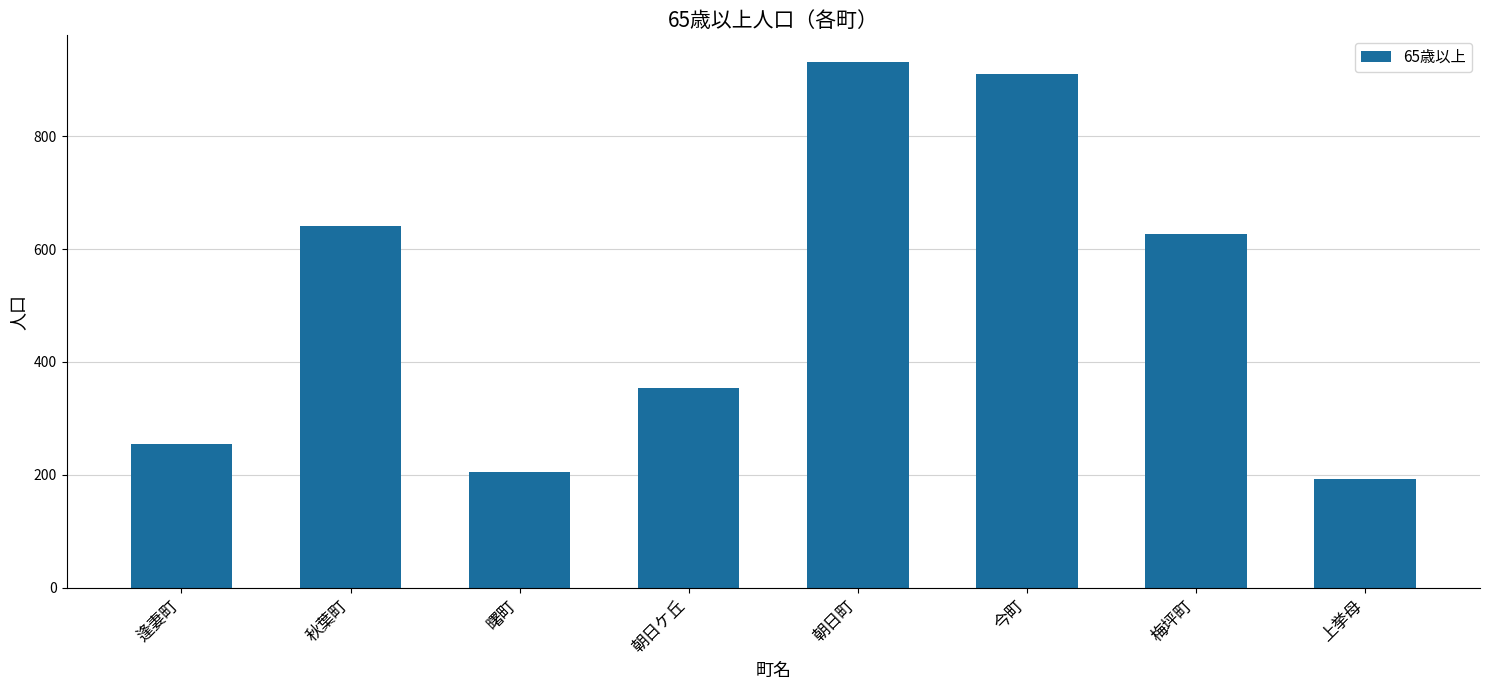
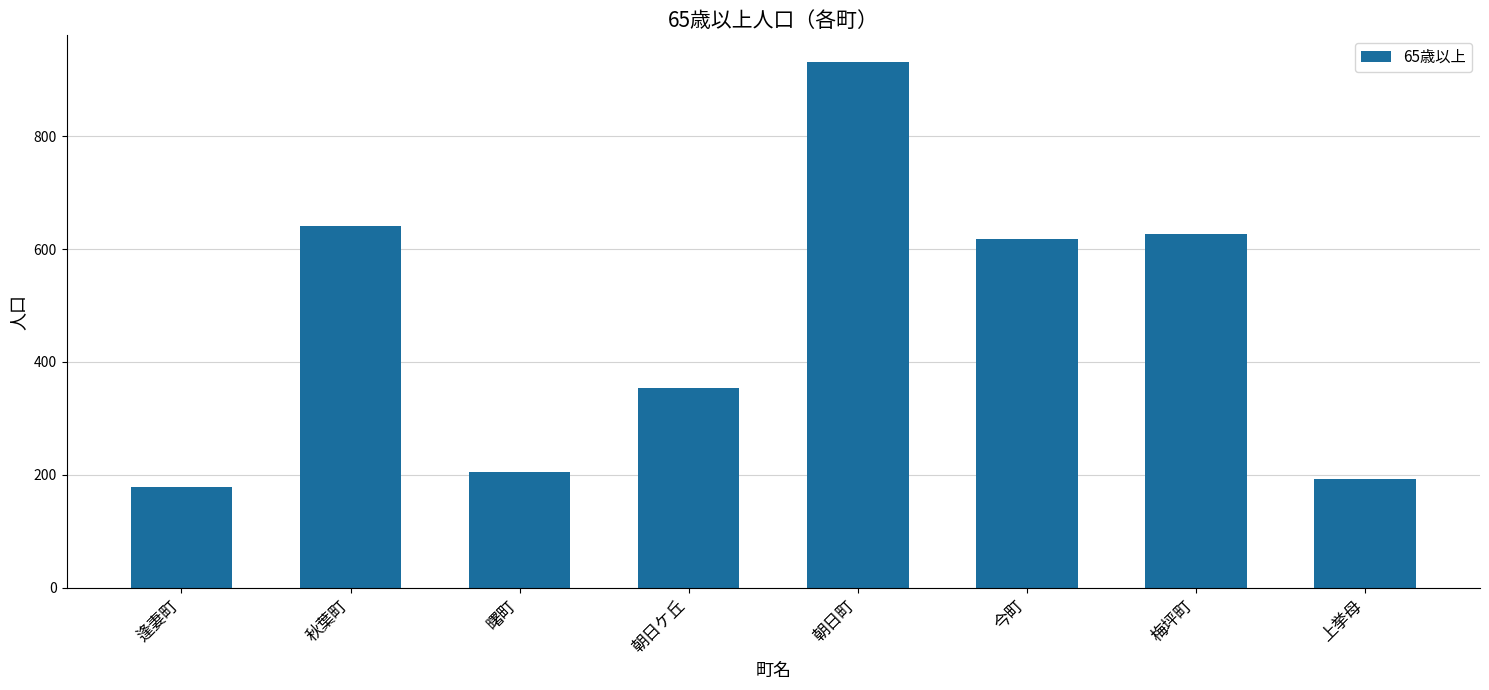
  {
-   "逢妻町": 250,
+   "逢妻町": 180,
    "秋葉町": 640,
    "曙町": 210,
    "朝日ケ丘": 350,
    "朝日町": 930,
-   "今町": 910,
+   "今町": 620,
    "梅坪町": 630,
    "上挙母": 190
  }
